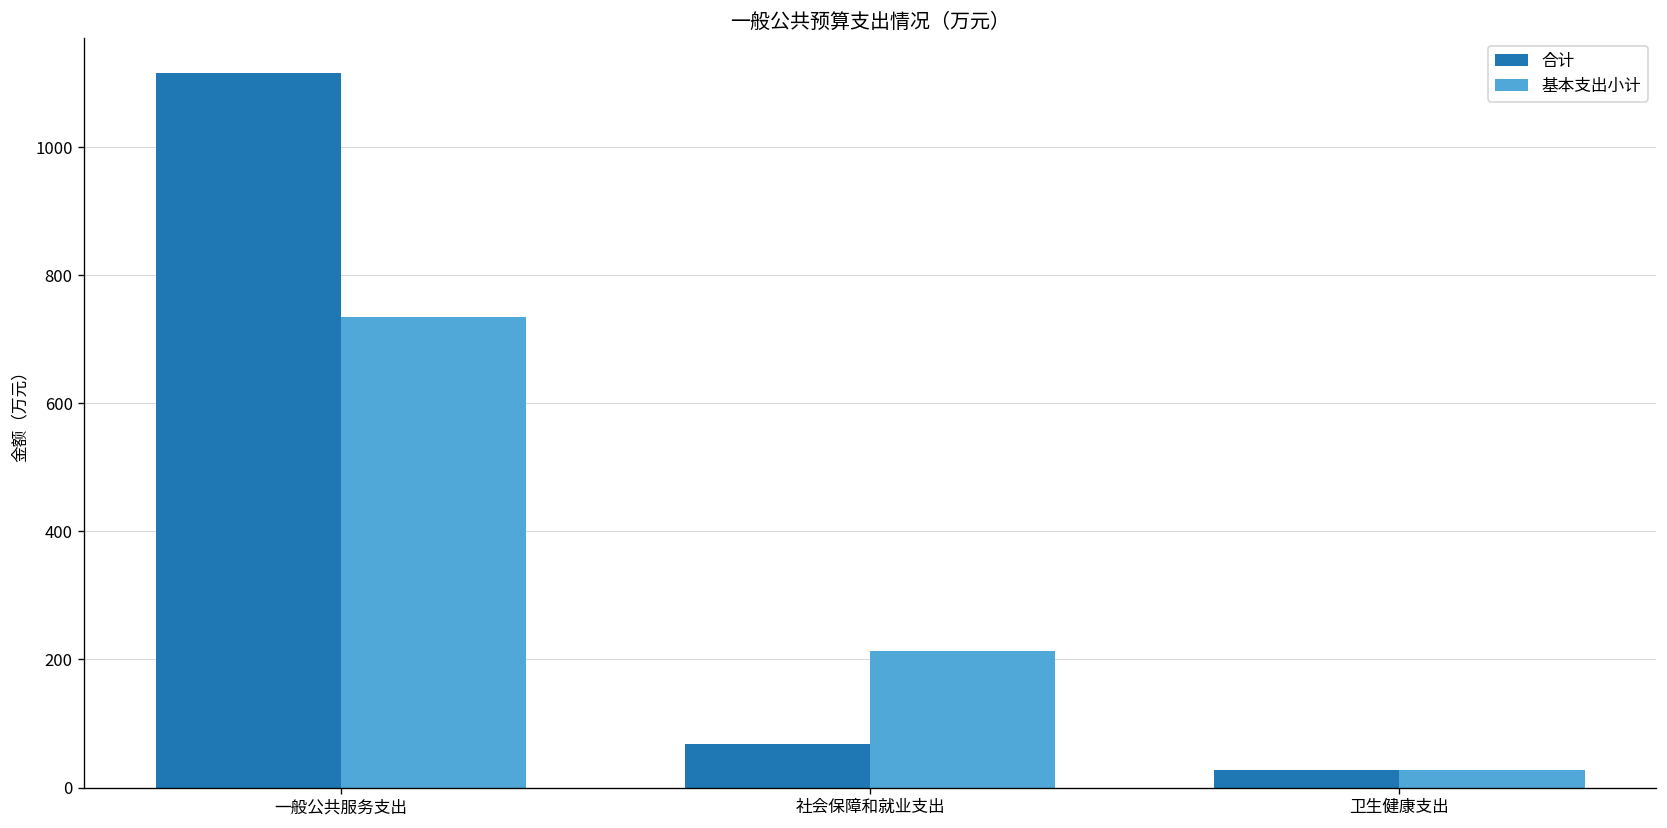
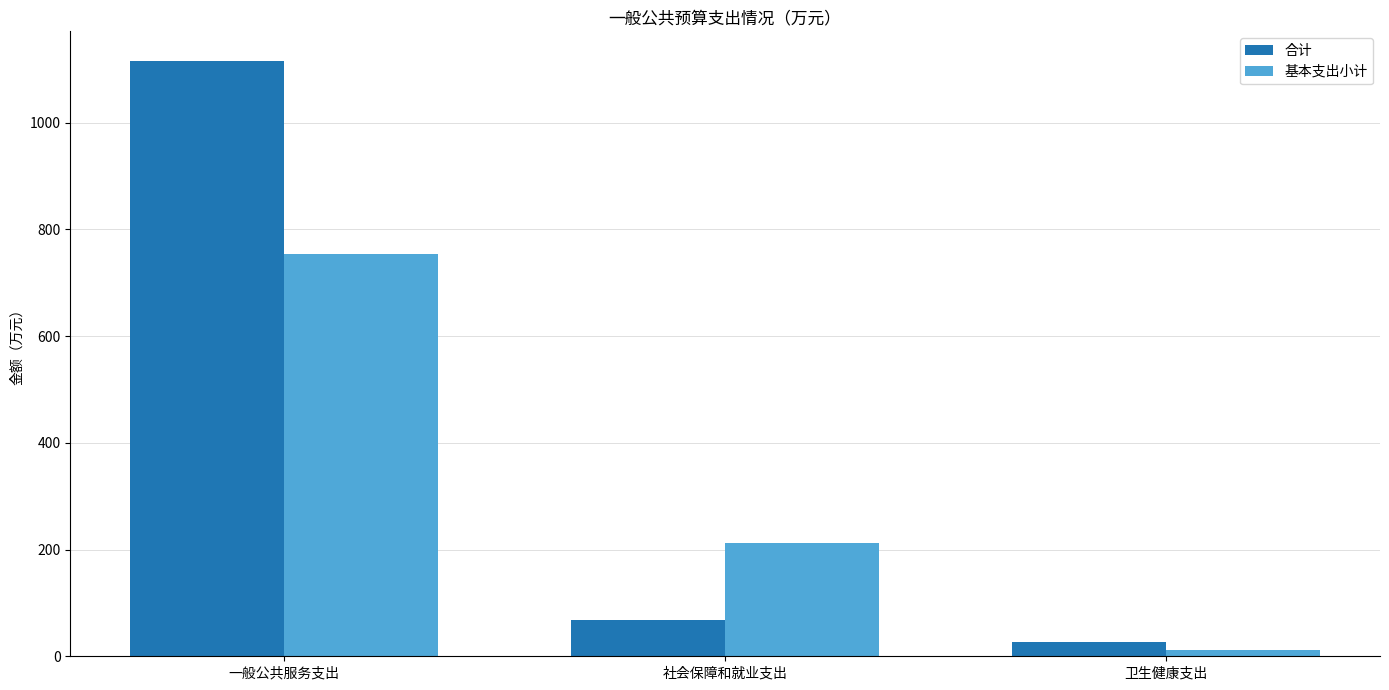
  {
    "合计": {
      "一般公共服务支出": 1120,
      "社会保障和就业支出": 70,
      "卫生健康支出": 30
    },
    "基本支出小计": {
-     "一般公共服务支出": 740,
+     "一般公共服务支出": 750,
      "社会保障和就业支出": 210,
-     "卫生健康支出": 30
+     "卫生健康支出": 10
    }
  }
